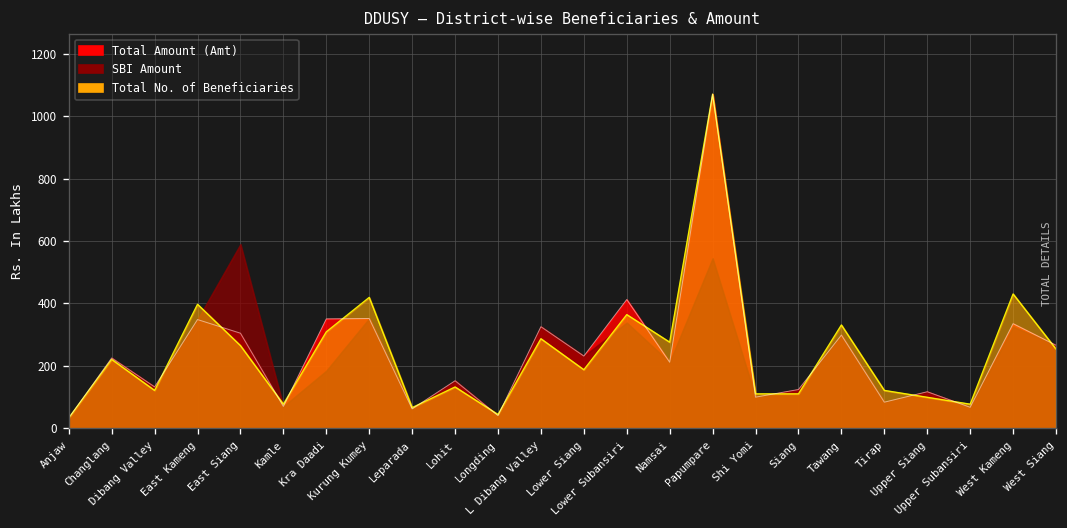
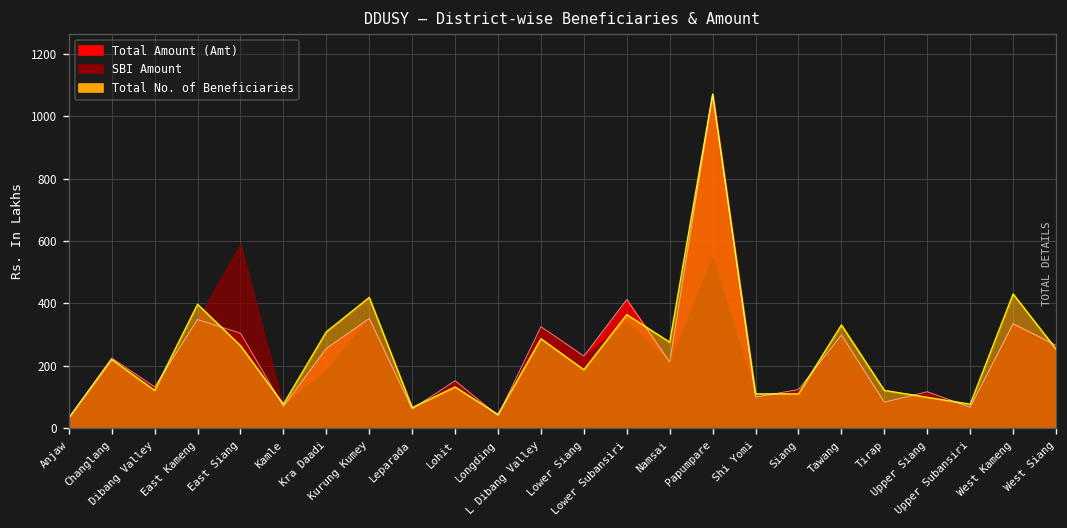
  {
    "Total Amount (Amt)": {
      "East Siang": 300,
-     "Kra Daadi": 350,
+     "Kra Daadi": 260,
      "Lower Subansiri": 410,
      "West Kameng": 340
    },
    "SBI Amount": {
      "East Siang": 590,
      "Kra Daadi": 180,
      "Lower Subansiri": 340,
      "Papumpare": 540,
      "West Kameng": 330
    }
  }
